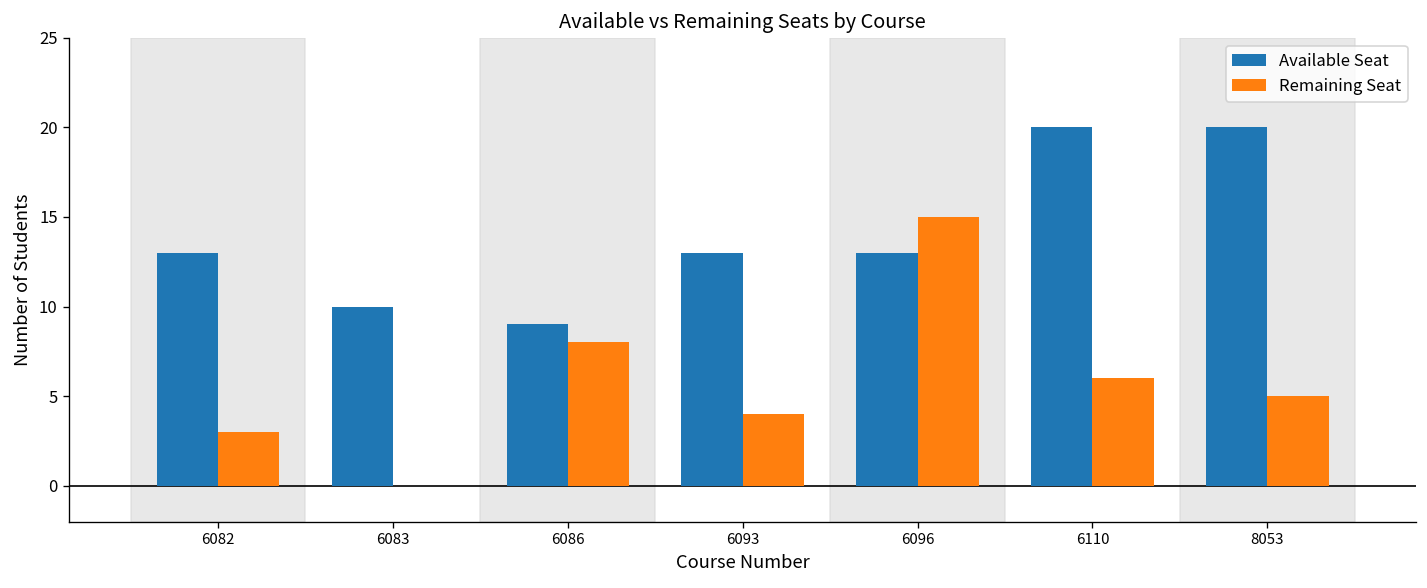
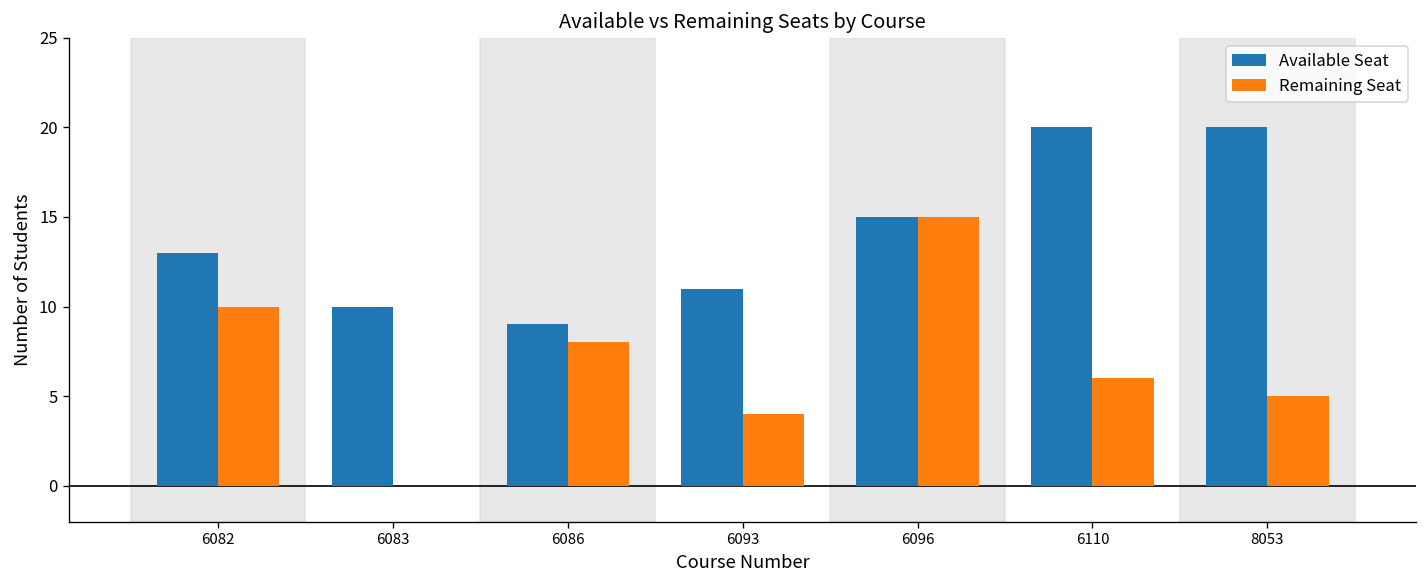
  {
    "Available Seat": {
      "6082": 13,
      "6083": 10,
      "6086": 9,
-     "6093": 13,
-     "6096": 13,
+     "6093": 11,
+     "6096": 15,
      "6110": 20,
      "8053": 20
    },
    "Remaining Seat": {
-     "6082": 3,
+     "6082": 10,
      "6083": 0,
      "6086": 8,
      "6093": 4,
      "6096": 15,
      "6110": 6,
      "8053": 5
    }
  }
